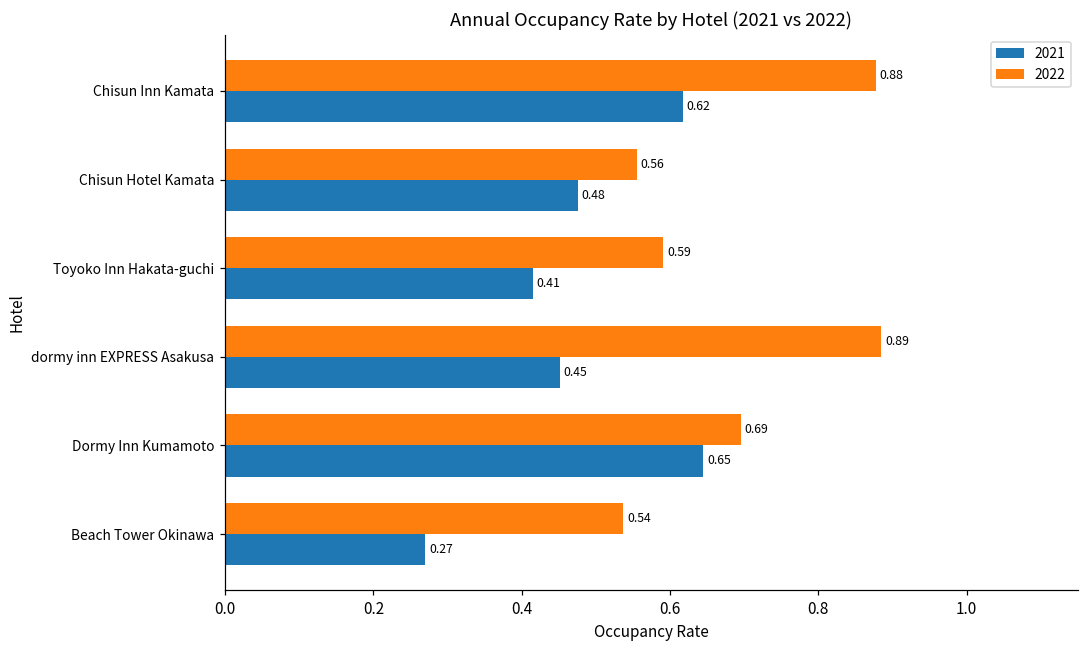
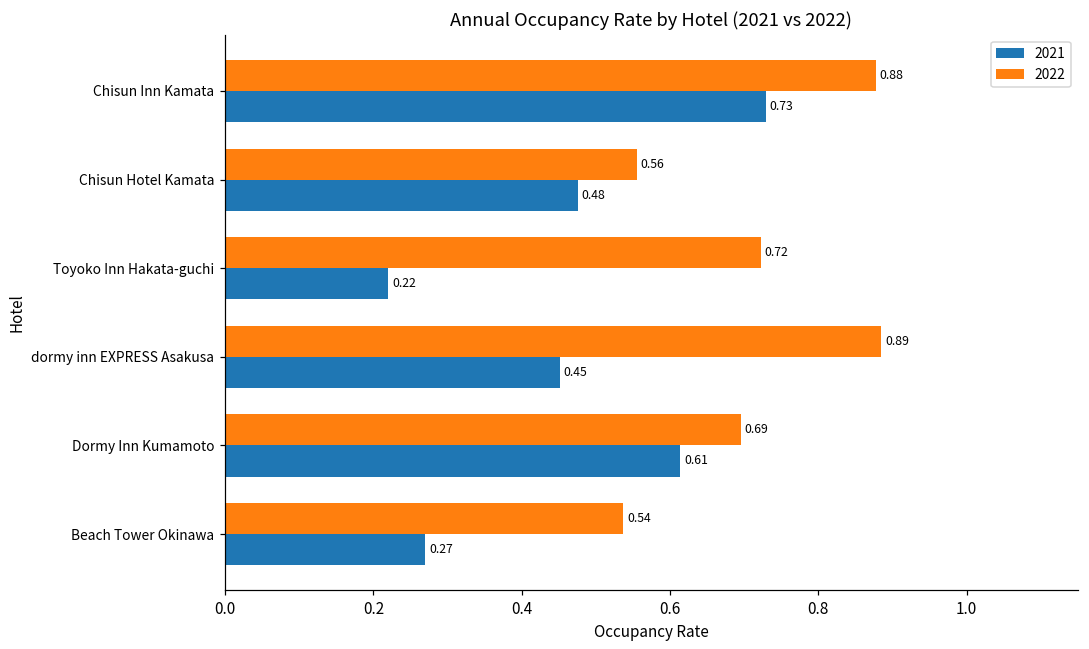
  {
    "2021": {
-     "Chisun Inn Kamata": 0.62,
+     "Chisun Inn Kamata": 0.73,
      "Chisun Hotel Kamata": 0.48,
-     "Toyoko Inn Hakata-guchi": 0.41,
+     "Toyoko Inn Hakata-guchi": 0.22,
      "dormy inn EXPRESS Asakusa": 0.45,
-     "Dormy Inn Kumamoto": 0.65,
+     "Dormy Inn Kumamoto": 0.61,
      "Beach Tower Okinawa": 0.27
    },
    "2022": {
      "Chisun Inn Kamata": 0.88,
      "Chisun Hotel Kamata": 0.56,
-     "Toyoko Inn Hakata-guchi": 0.59,
+     "Toyoko Inn Hakata-guchi": 0.72,
      "dormy inn EXPRESS Asakusa": 0.89,
      "Dormy Inn Kumamoto": 0.69,
      "Beach Tower Okinawa": 0.54
    }
  }
